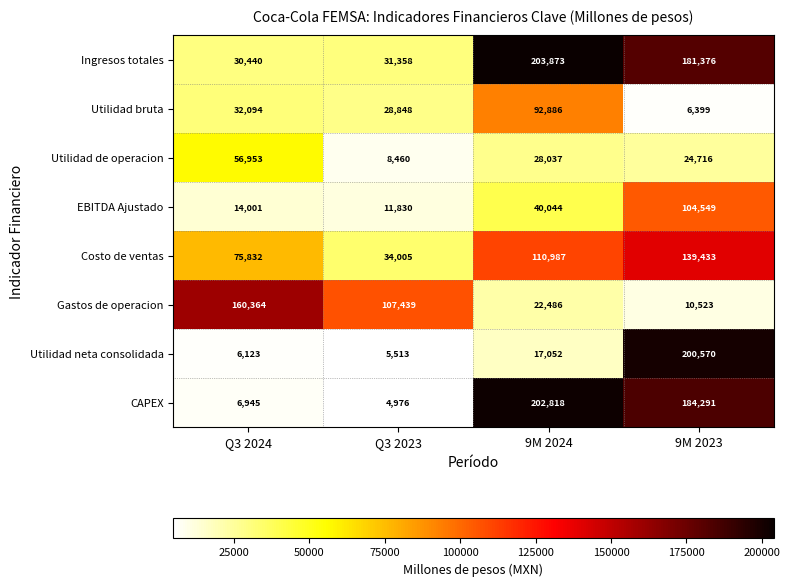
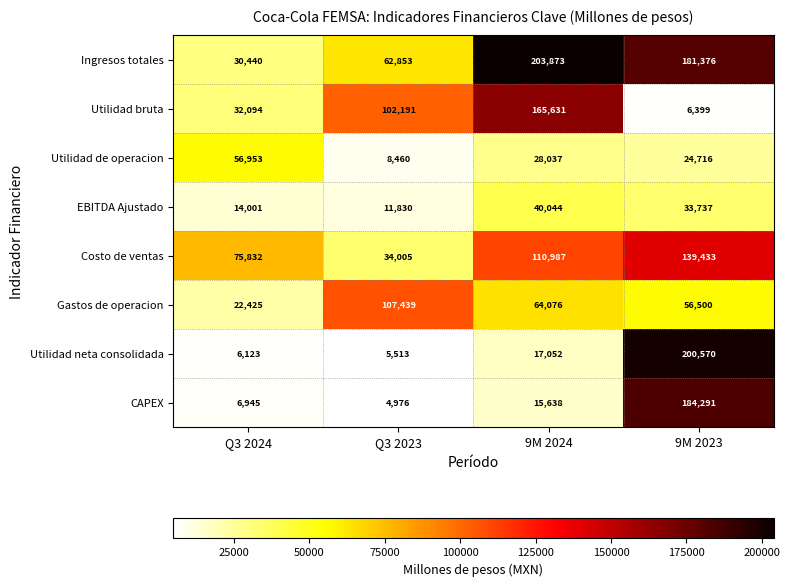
  {
    "Ingresos totales": {
      "Q3 2024": "30,440",
-     "Q3 2023": "31,358",
+     "Q3 2023": "62,853",
      "9M 2024": "203,873",
      "9M 2023": "181,376"
    },
    "Utilidad bruta": {
      "Q3 2024": "32,094",
-     "Q3 2023": "28,848",
-     "9M 2024": "92,886",
+     "Q3 2023": "102,191",
+     "9M 2024": "165,631",
      "9M 2023": "6,399"
    },
    "Utilidad de operacion": {
      "Q3 2024": "56,953",
      "Q3 2023": "8,460",
      "9M 2024": "28,037",
      "9M 2023": "24,716"
    },
    "EBITDA Ajustado": {
      "Q3 2024": "14,001",
      "Q3 2023": "11,830",
      "9M 2024": "40,044",
-     "9M 2023": "104,549"
+     "9M 2023": "33,737"
    },
    "Costo de ventas": {
      "Q3 2024": "75,832",
      "Q3 2023": "34,005",
      "9M 2024": "110,987",
      "9M 2023": "139,433"
    },
    "Gastos de operacion": {
-     "Q3 2024": "160,364",
+     "Q3 2024": "22,425",
      "Q3 2023": "107,439",
-     "9M 2024": "22,486",
-     "9M 2023": "10,523"
+     "9M 2024": "64,076",
+     "9M 2023": "56,500"
    },
    "Utilidad neta consolidada": {
      "Q3 2024": "6,123",
      "Q3 2023": "5,513",
      "9M 2024": "17,052",
      "9M 2023": "200,570"
    },
    "CAPEX": {
      "Q3 2024": "6,945",
      "Q3 2023": "4,976",
-     "9M 2024": "202,818",
+     "9M 2024": "15,638",
      "9M 2023": "184,291"
    }
  }
